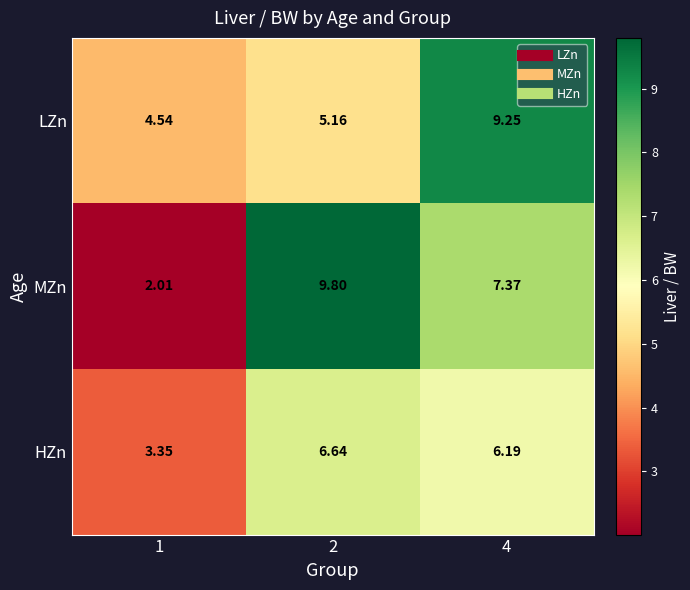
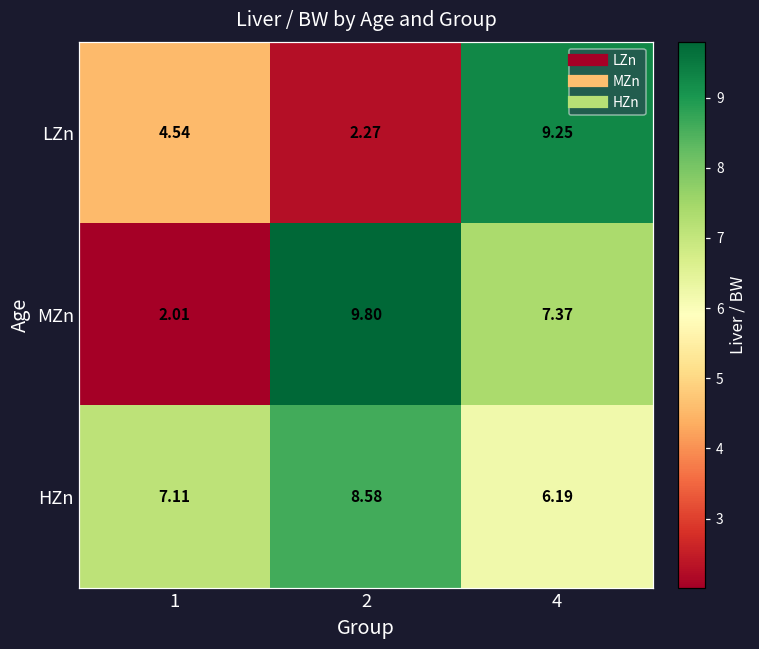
  {
    "LZn": {
      "1": 4.54,
-     "2": 5.16,
+     "2": 2.27,
      "4": 9.25
    },
    "MZn": {
      "1": 2.01,
      "2": 9.80,
      "4": 7.37
    },
    "HZn": {
-     "1": 3.35,
-     "2": 6.64,
+     "1": 7.11,
+     "2": 8.58,
      "4": 6.19
    }
  }
